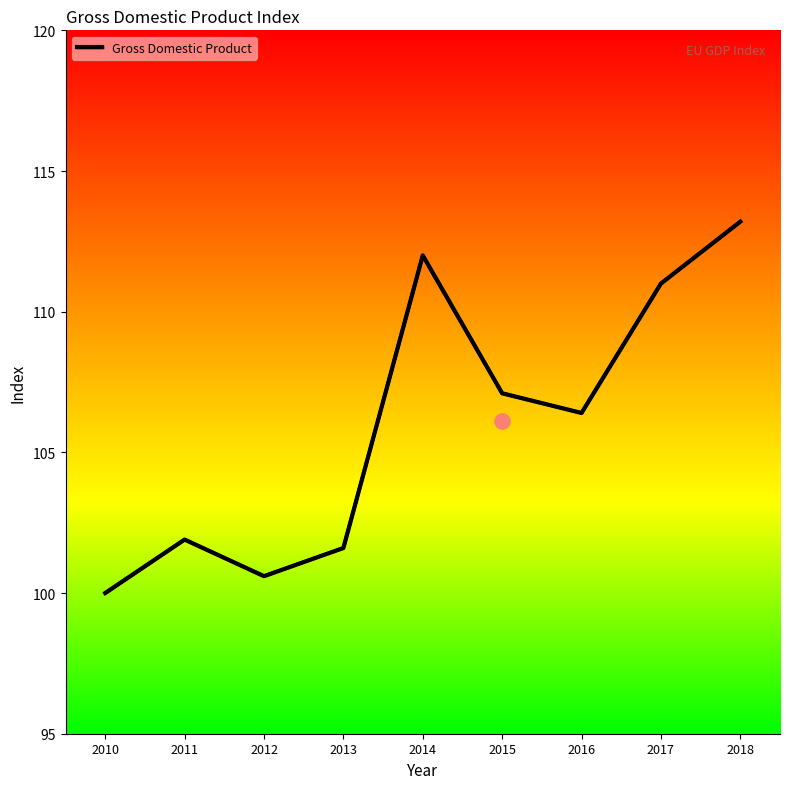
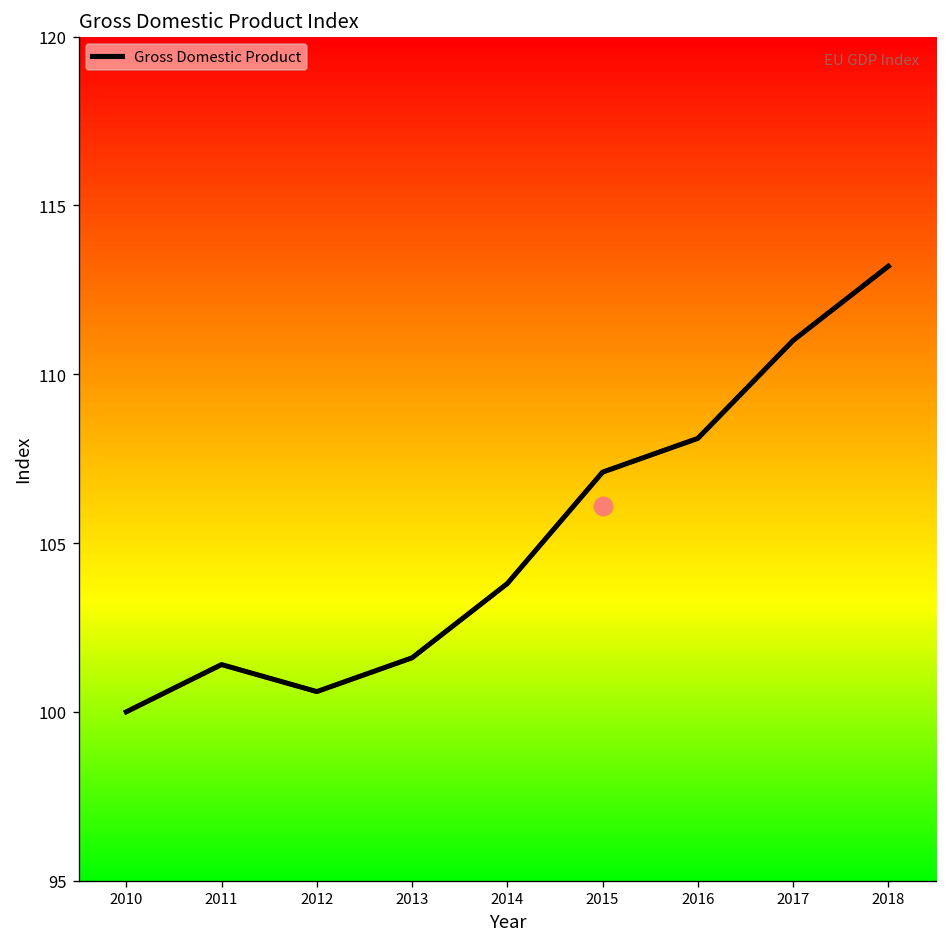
  {
    "Gross Domestic Product": {
      "2010": 100.0,
-     "2011": 101.9,
+     "2011": 101.4,
      "2012": 100.6,
      "2013": 101.6,
-     "2014": 112.0,
+     "2014": 103.8,
      "2015": 107.1,
-     "2016": 106.4,
+     "2016": 108.1,
      "2017": 111.0,
      "2018": 113.2
    }
  }
